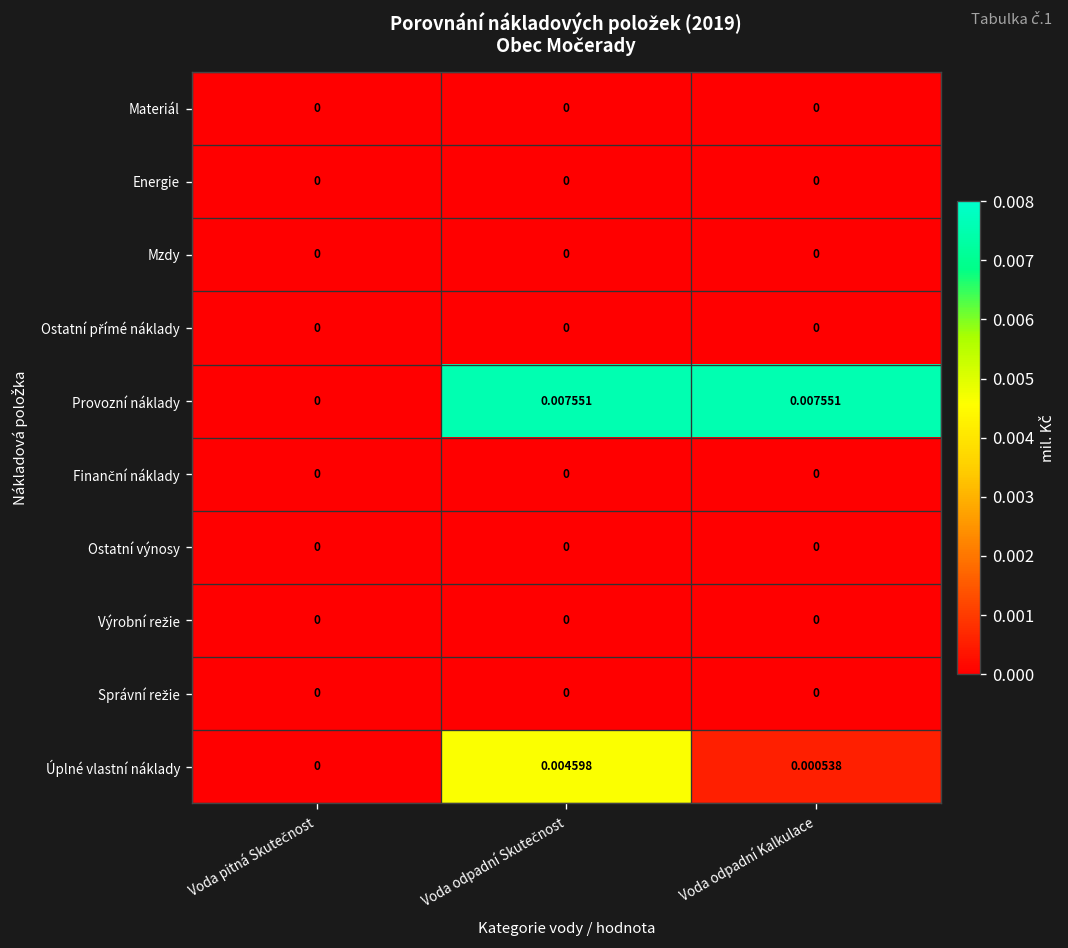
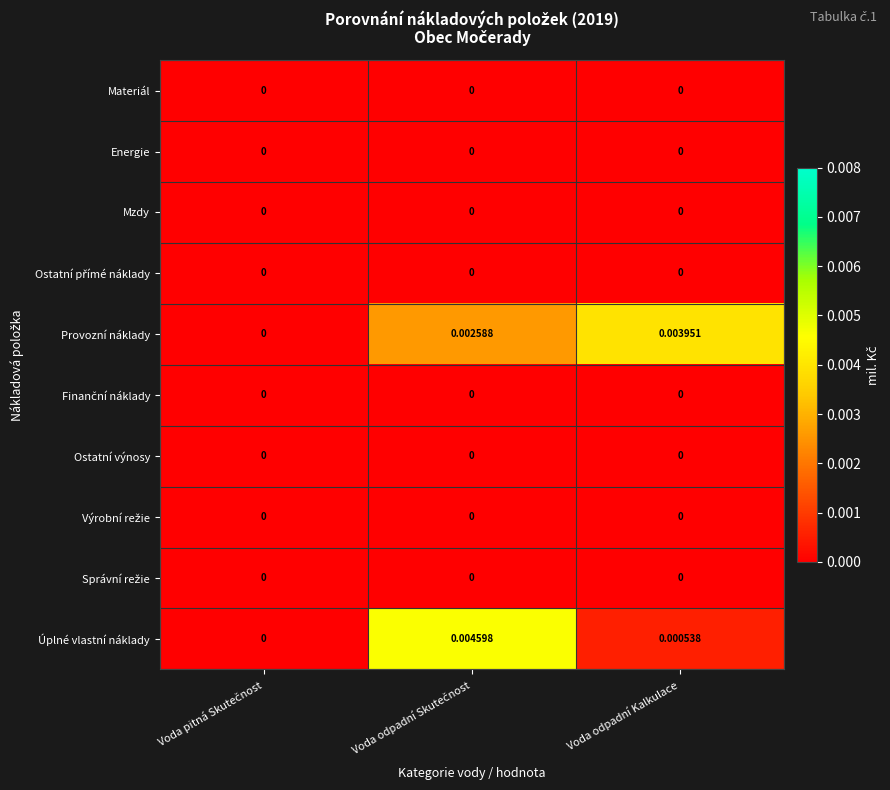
  {
    "Materiál": {
      "Voda pitná Skutečnost": 0,
      "Voda odpadní Skutečnost": 0,
      "Voda odpadní Kalkulace": 0
    },
    "Energie": {
      "Voda pitná Skutečnost": 0,
      "Voda odpadní Skutečnost": 0,
      "Voda odpadní Kalkulace": 0
    },
    "Mzdy": {
      "Voda pitná Skutečnost": 0,
      "Voda odpadní Skutečnost": 0,
      "Voda odpadní Kalkulace": 0
    },
    "Ostatní přímé náklady": {
      "Voda pitná Skutečnost": 0,
      "Voda odpadní Skutečnost": 0,
      "Voda odpadní Kalkulace": 0
    },
    "Provozní náklady": {
      "Voda pitná Skutečnost": 0,
-     "Voda odpadní Skutečnost": 0.007551,
-     "Voda odpadní Kalkulace": 0.007551
+     "Voda odpadní Skutečnost": 0.002588,
+     "Voda odpadní Kalkulace": 0.003951
    },
    "Finanční náklady": {
      "Voda pitná Skutečnost": 0,
      "Voda odpadní Skutečnost": 0,
      "Voda odpadní Kalkulace": 0
    },
    "Ostatní výnosy": {
      "Voda pitná Skutečnost": 0,
      "Voda odpadní Skutečnost": 0,
      "Voda odpadní Kalkulace": 0
    },
    "Výrobní režie": {
      "Voda pitná Skutečnost": 0,
      "Voda odpadní Skutečnost": 0,
      "Voda odpadní Kalkulace": 0
    },
    "Správní režie": {
      "Voda pitná Skutečnost": 0,
      "Voda odpadní Skutečnost": 0,
      "Voda odpadní Kalkulace": 0
    },
    "Úplné vlastní náklady": {
      "Voda pitná Skutečnost": 0,
      "Voda odpadní Skutečnost": 0.004598,
      "Voda odpadní Kalkulace": 0.000538
    }
  }
